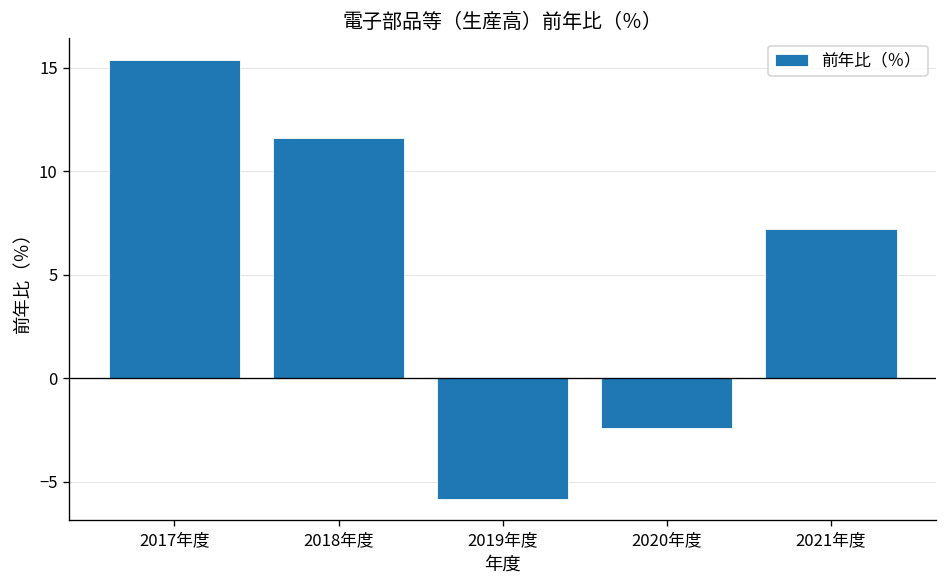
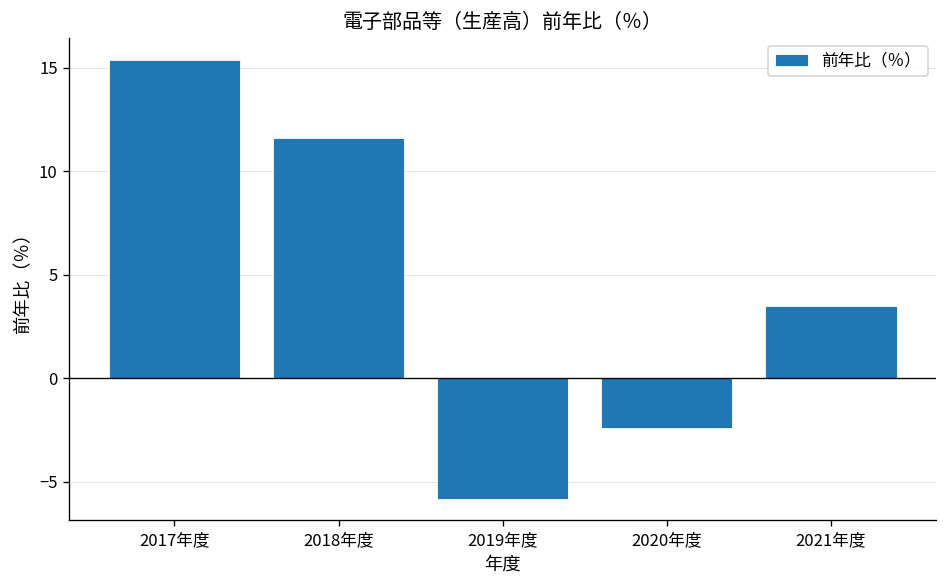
  {
    "2017年度": 15.4,
    "2018年度": 11.6,
    "2019年度": -5.8,
    "2020年度": -2.4,
-   "2021年度": 7.2
+   "2021年度": 3.5
  }
